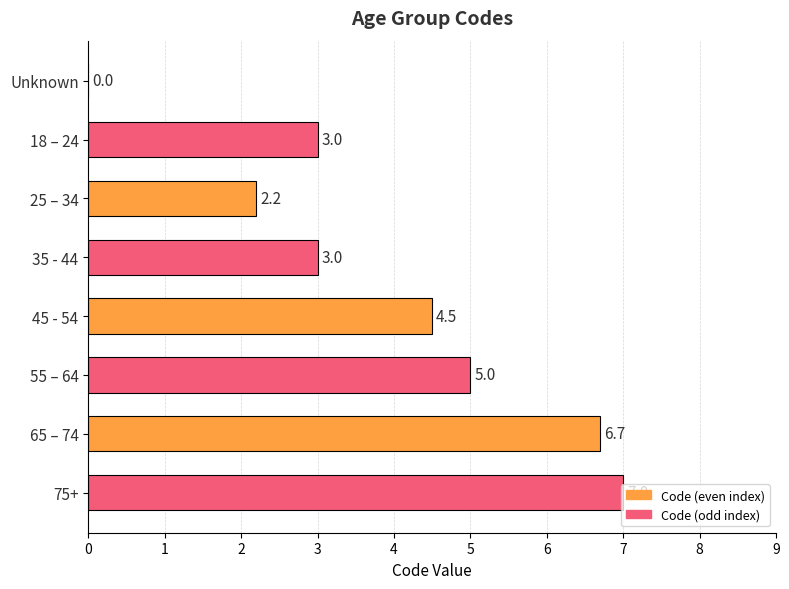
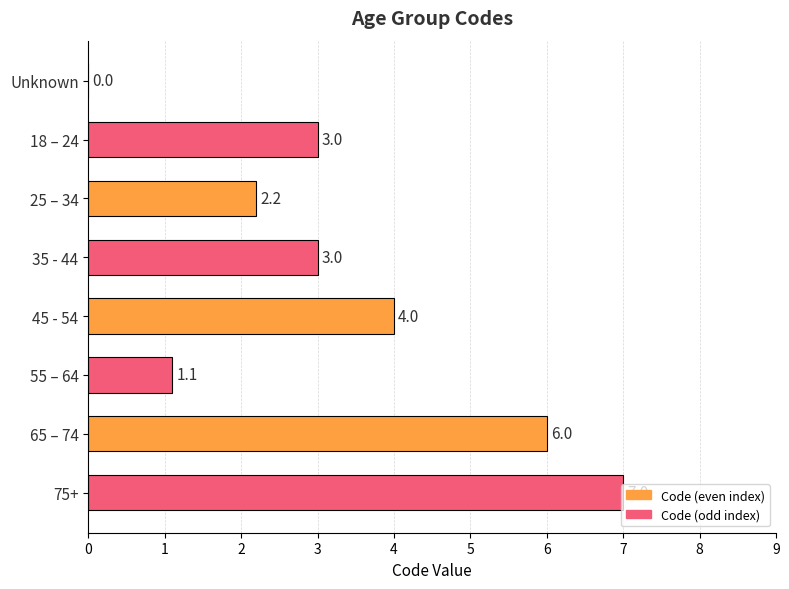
  {
    "Unknown": 0.0,
    "18 – 24": 3.0,
    "25 – 34": 2.2,
    "35 - 44": 3.0,
-   "45 - 54": 4.5,
-   "55 – 64": 5.0,
-   "65 – 74": 6.7
+   "45 - 54": 4.0,
+   "55 – 64": 1.1,
+   "65 – 74": 6.0
  }
